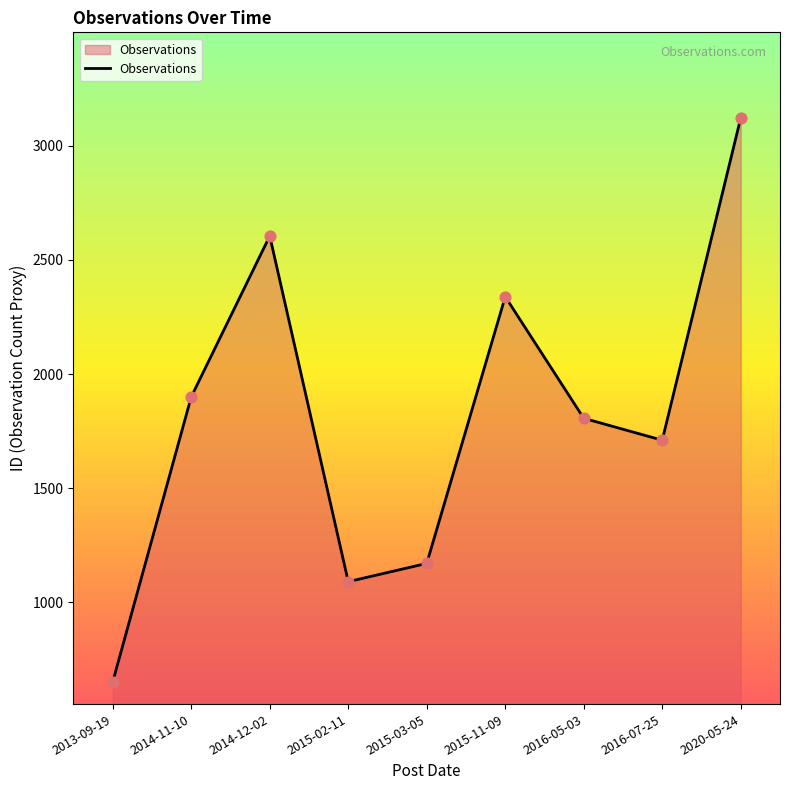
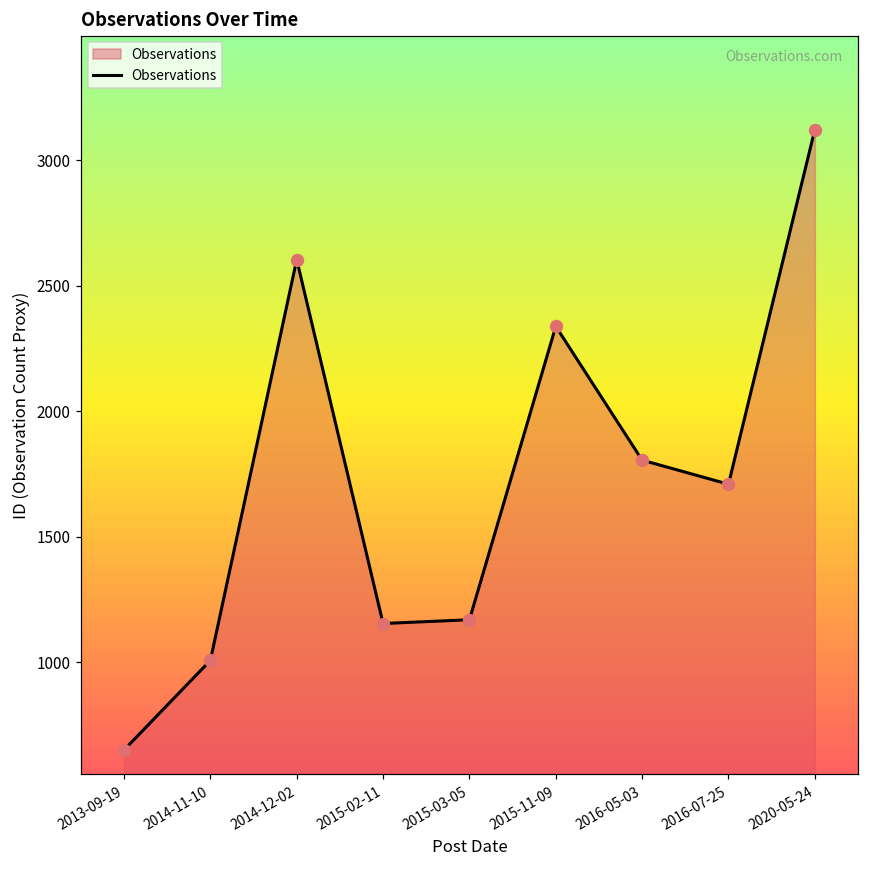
  {
    "2013-09-19": 650,
-   "2014-11-10": 1900,
+   "2014-11-10": 1010,
    "2014-12-02": 2610,
-   "2015-02-11": 1090,
+   "2015-02-11": 1160,
    "2015-03-05": 1170,
    "2015-11-09": 2340,
    "2016-05-03": 1810,
    "2016-07-25": 1710,
    "2020-05-24": 3120
  }
